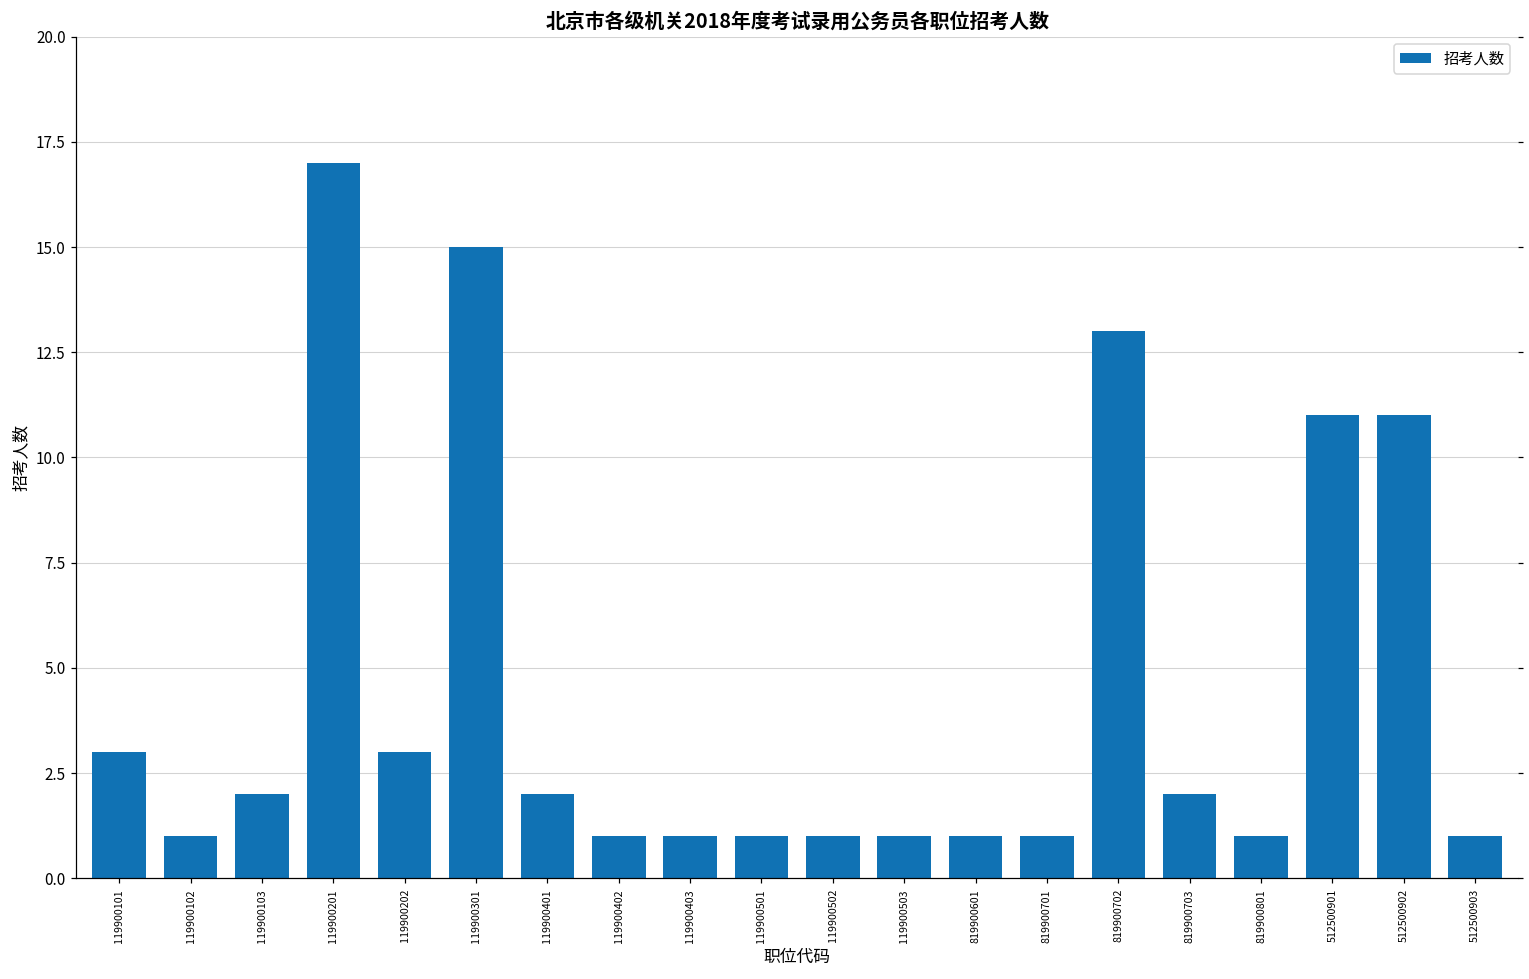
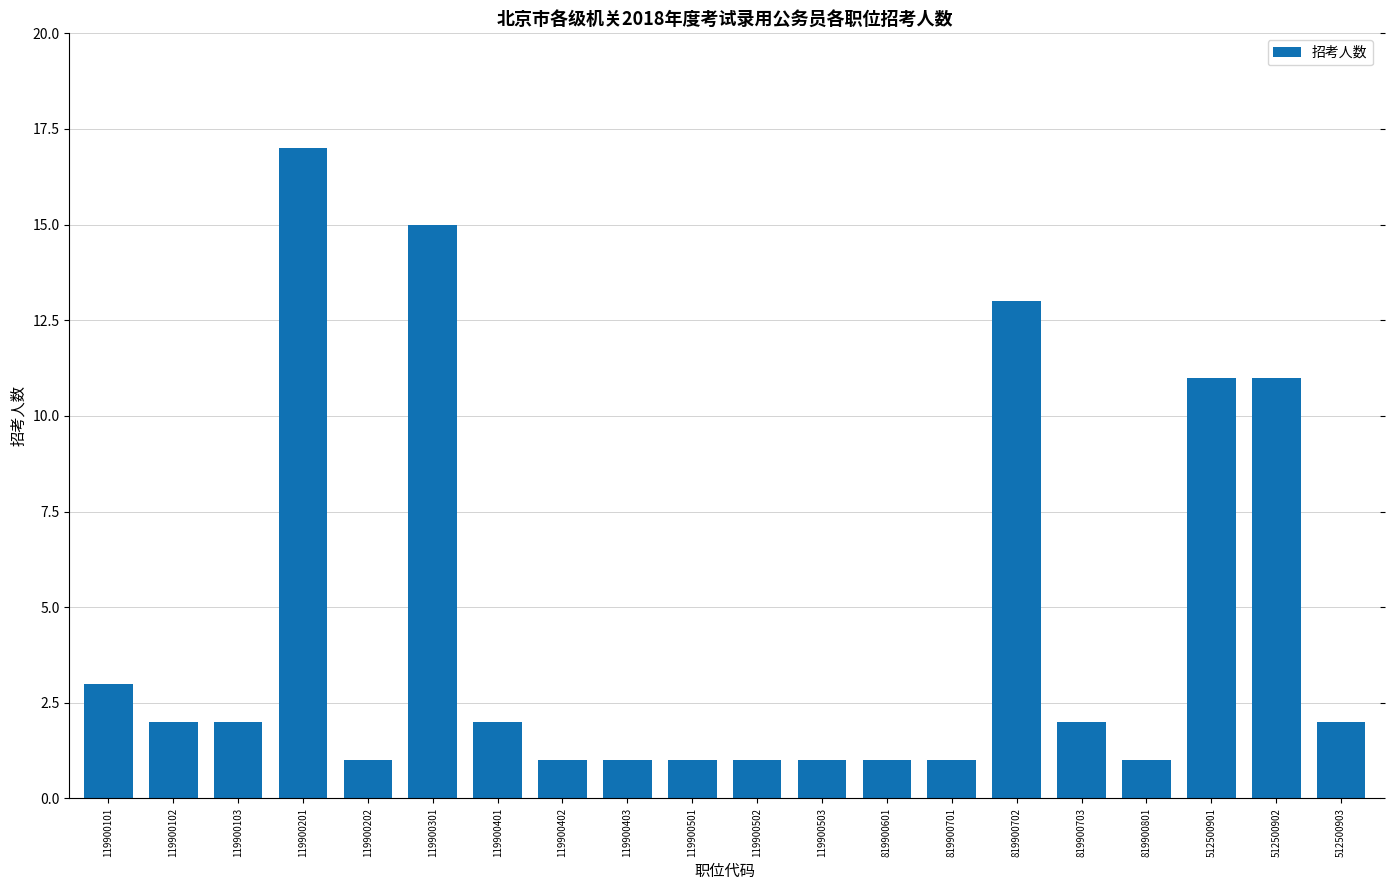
  {
    "119900101": 3,
-   "119900102": 1,
+   "119900102": 2,
    "119900103": 2,
    "119900201": 17,
-   "119900202": 3,
+   "119900202": 1,
    "119900301": 15,
    "119900401": 2,
    "119900402": 1,
    "119900403": 1,
    "119900501": 1,
    "119900502": 1,
    "119900503": 1,
    "819900601": 1,
    "819900701": 1,
    "819900702": 13,
    "819900703": 2,
    "819900801": 1,
    "512500901": 11,
    "512500902": 11,
-   "512500903": 1
+   "512500903": 2
  }
